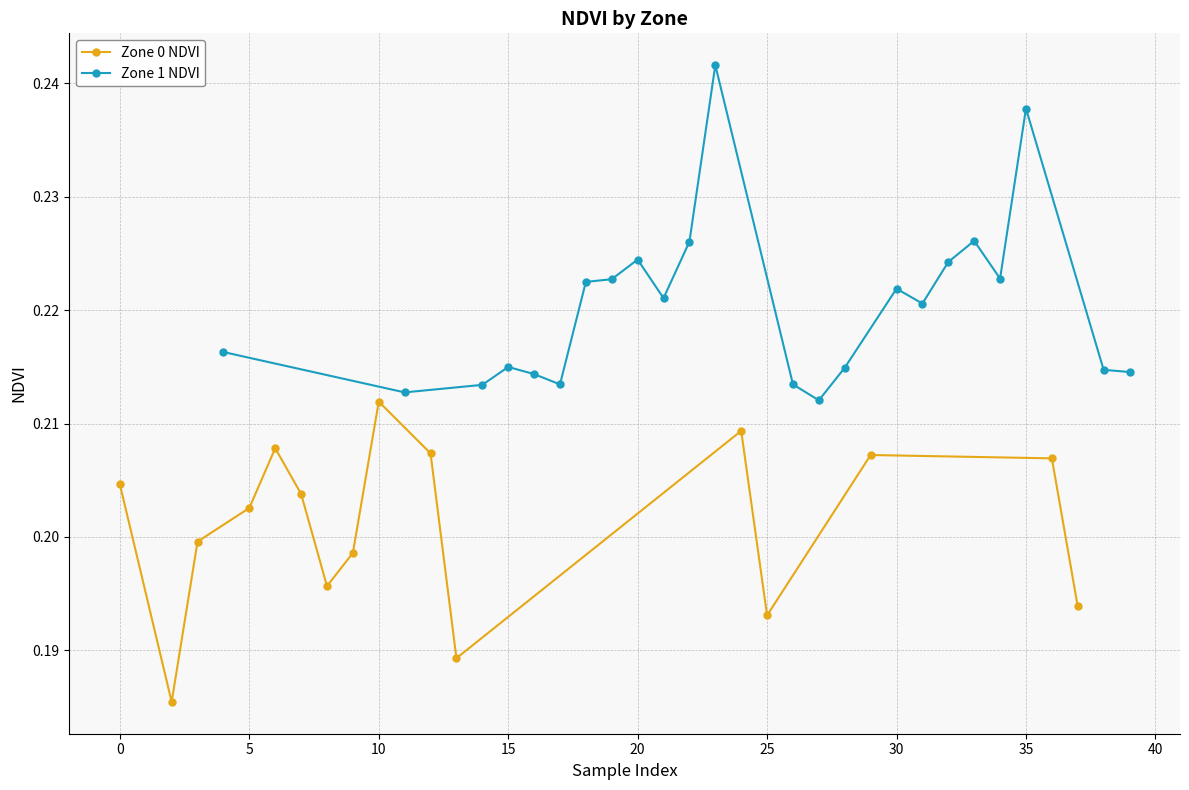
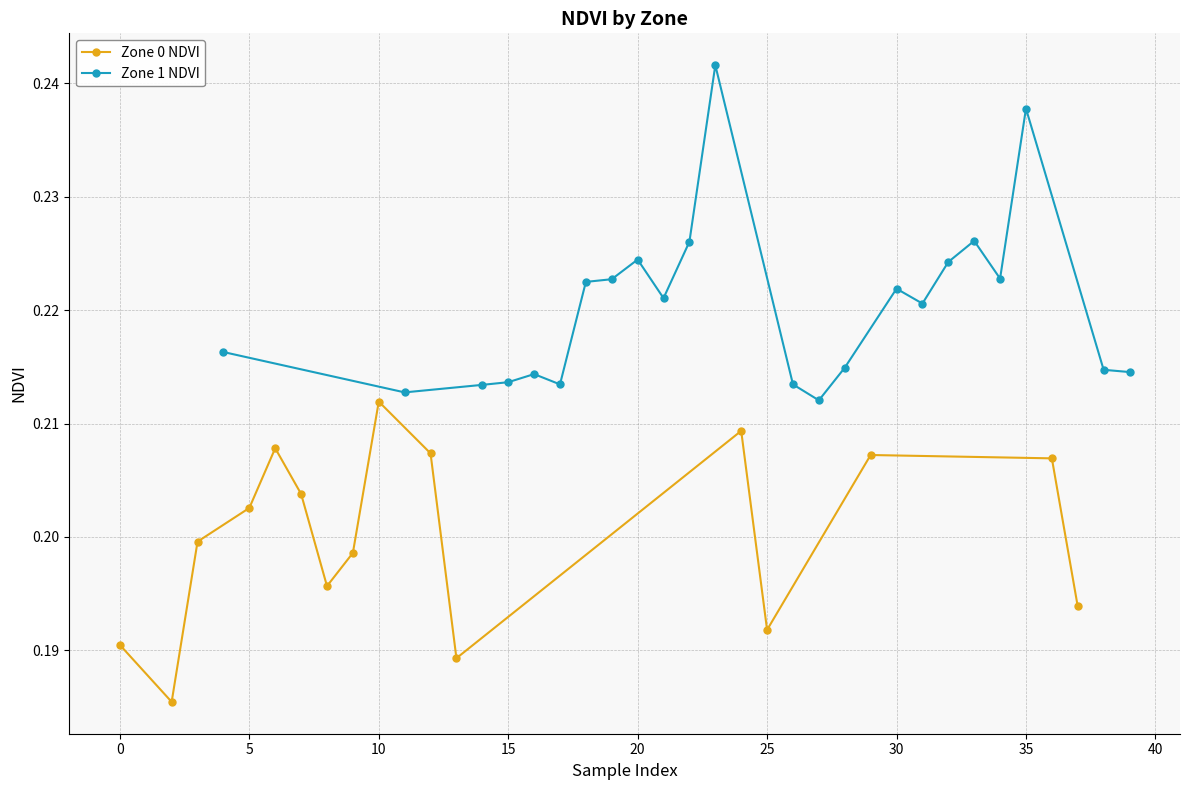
  {
    "Zone 0 NDVI": {
-     "0": 0.2046,
+     "0": 0.1905,
      "5": 0.2026,
      "10": 0.2119,
-     "25": 0.1931
+     "25": 0.1918
    },
    "Zone 1 NDVI": {
-     "15": 0.2150,
+     "15": 0.2136,
      "20": 0.2245,
      "30": 0.2219,
      "35": 0.2378
    }
  }
